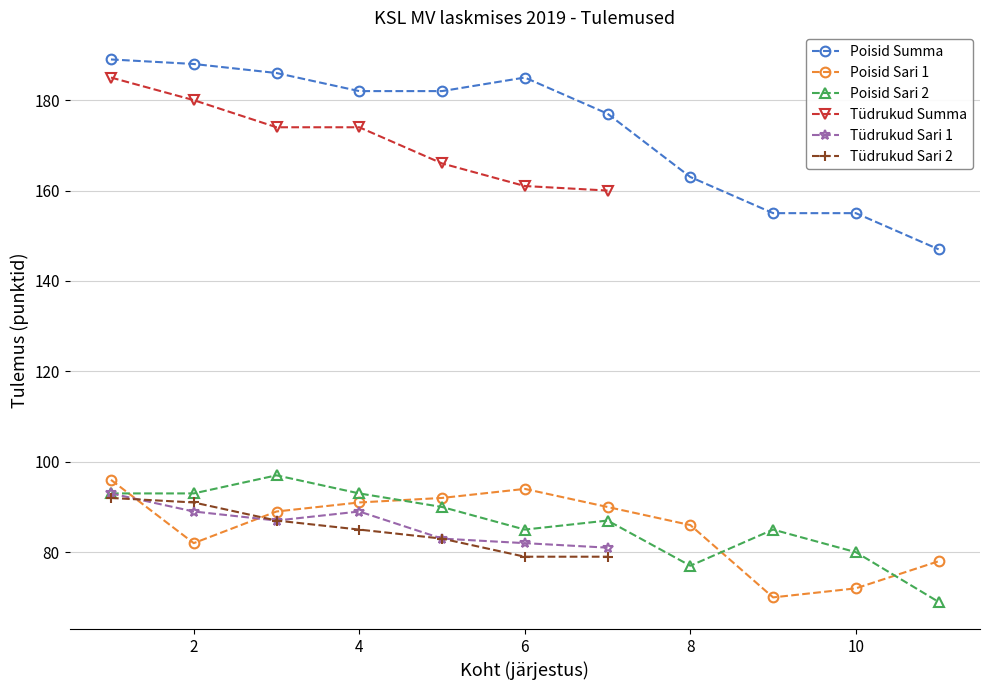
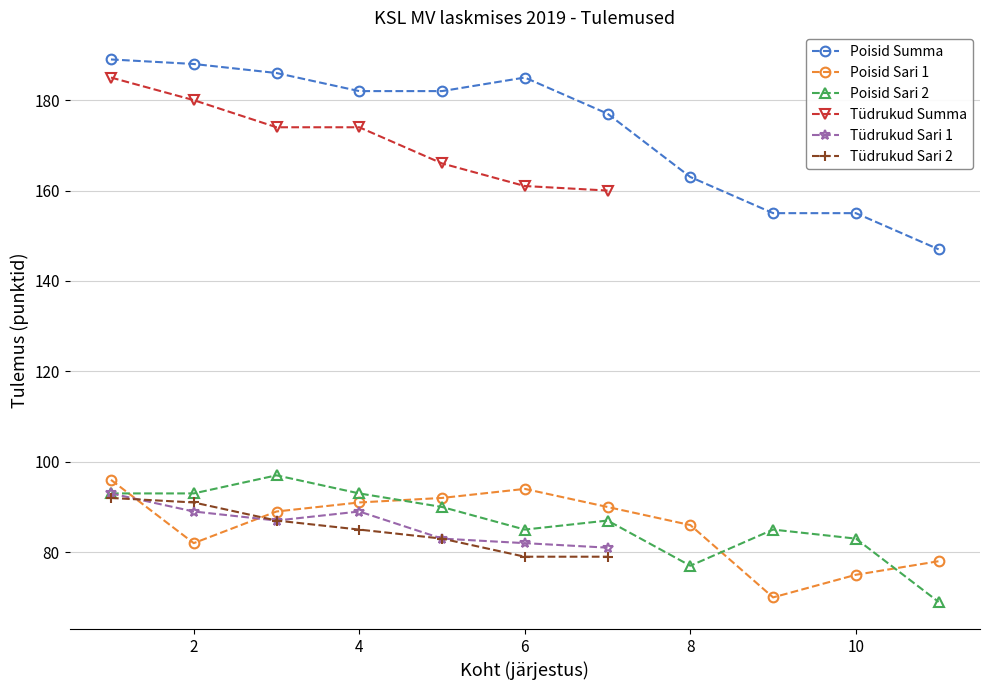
  {
    "Poisid Summa": {
      "2": 188,
      "4": 182,
      "6": 185,
      "8": 163,
      "10": 155
    },
    "Poisid Sari 1": {
      "2": 82,
      "4": 91,
      "6": 94,
      "8": 86,
-     "10": 72
+     "10": 75
    },
    "Poisid Sari 2": {
      "2": 93,
      "4": 93,
      "6": 85,
      "8": 77,
-     "10": 80
+     "10": 83
    },
    "Tüdrukud Summa": {
      "2": 180,
      "4": 174,
      "6": 161
    },
    "Tüdrukud Sari 1": {
      "2": 89,
      "4": 89,
      "6": 82
    },
    "Tüdrukud Sari 2": {
      "2": 91,
      "4": 85,
      "6": 79
    }
  }
